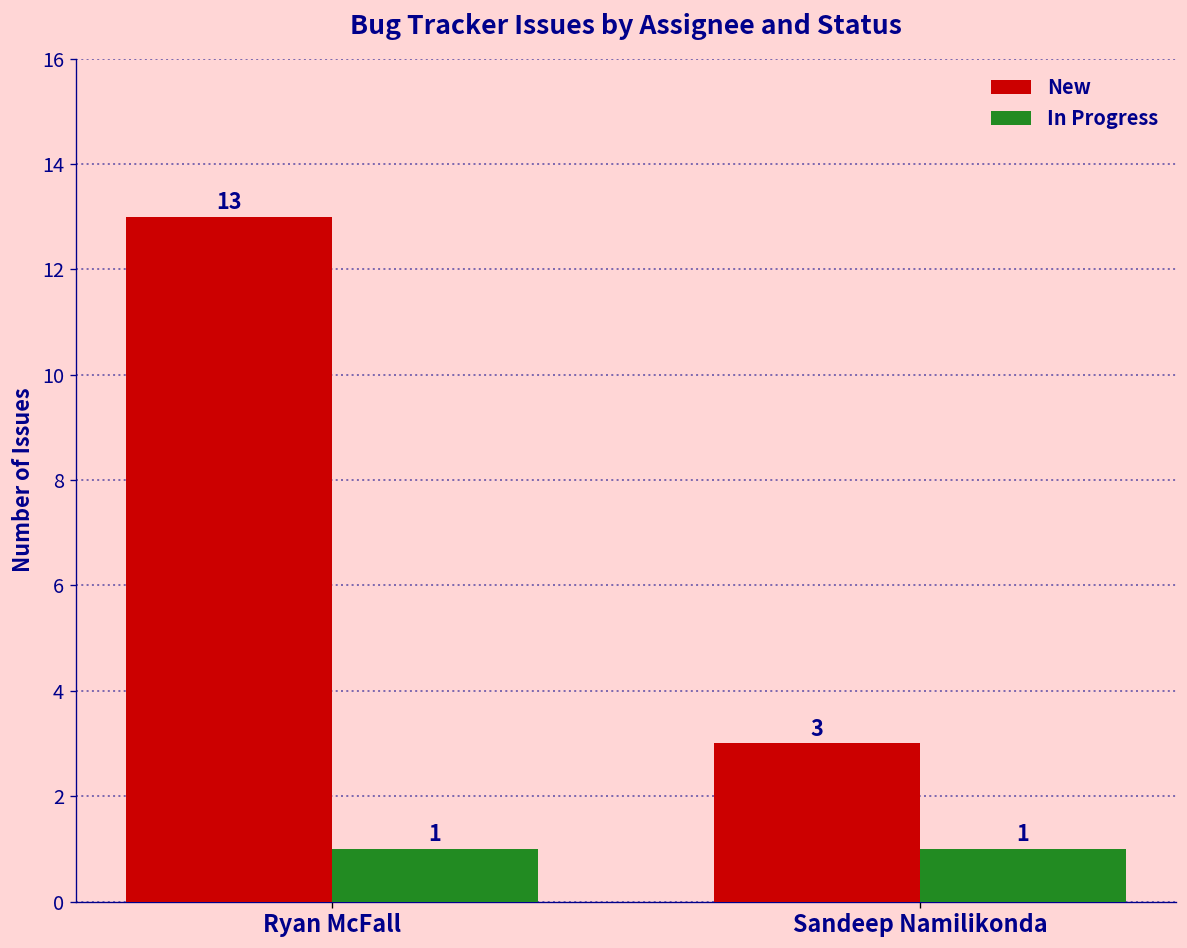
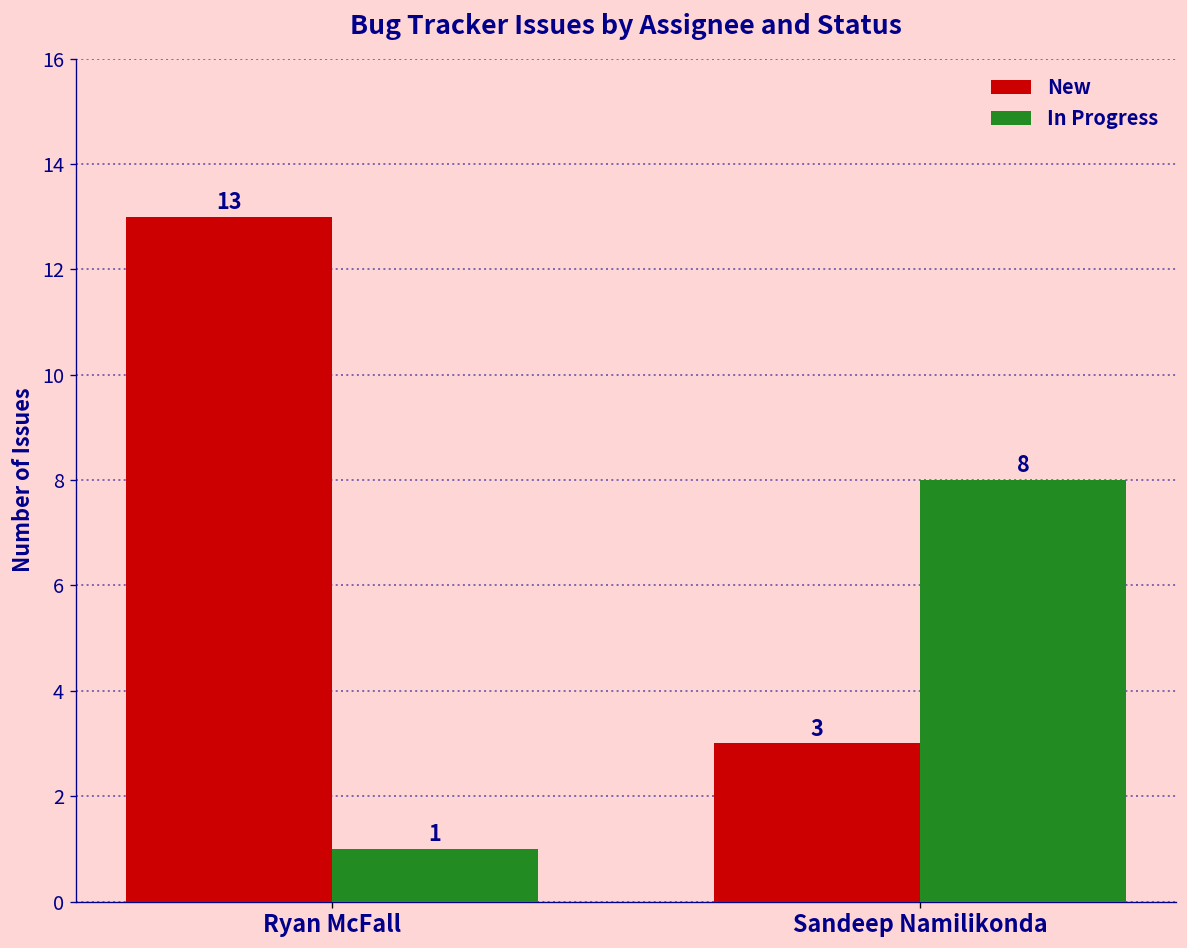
  {
    "New": {
      "Ryan McFall": 13,
      "Sandeep Namilikonda": 3
    },
    "In Progress": {
      "Ryan McFall": 1,
-     "Sandeep Namilikonda": 1
+     "Sandeep Namilikonda": 8
    }
  }
